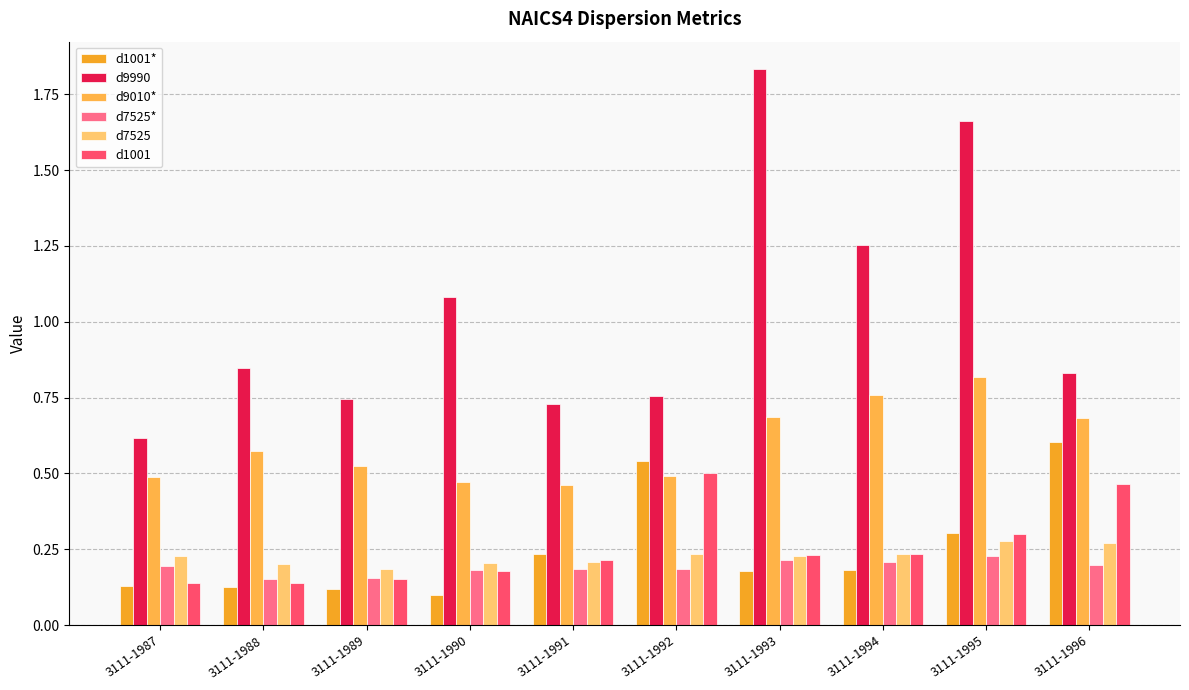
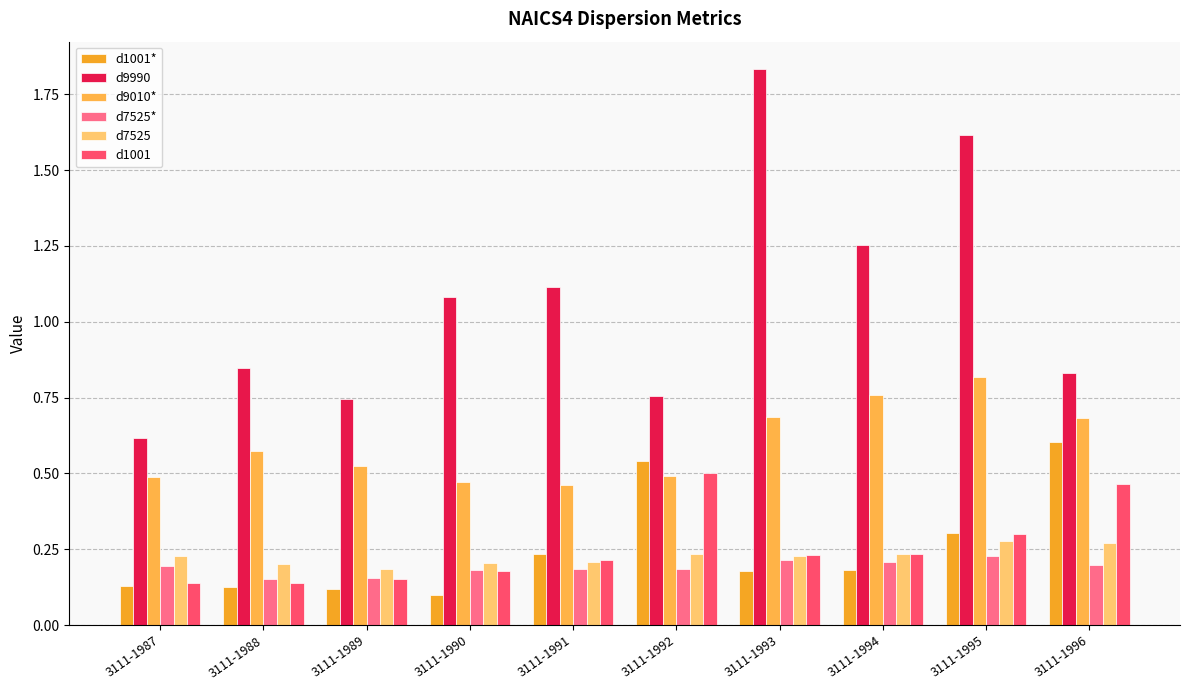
  {
    "d9990": {
      "3111-1987": 0.62,
      "3111-1988": 0.85,
      "3111-1989": 0.74,
      "3111-1990": 1.08,
-     "3111-1991": 0.73,
+     "3111-1991": 1.12,
      "3111-1992": 0.76,
      "3111-1993": 1.83,
      "3111-1994": 1.25,
-     "3111-1995": 1.66,
+     "3111-1995": 1.62,
      "3111-1996": 0.83
    }
  }
